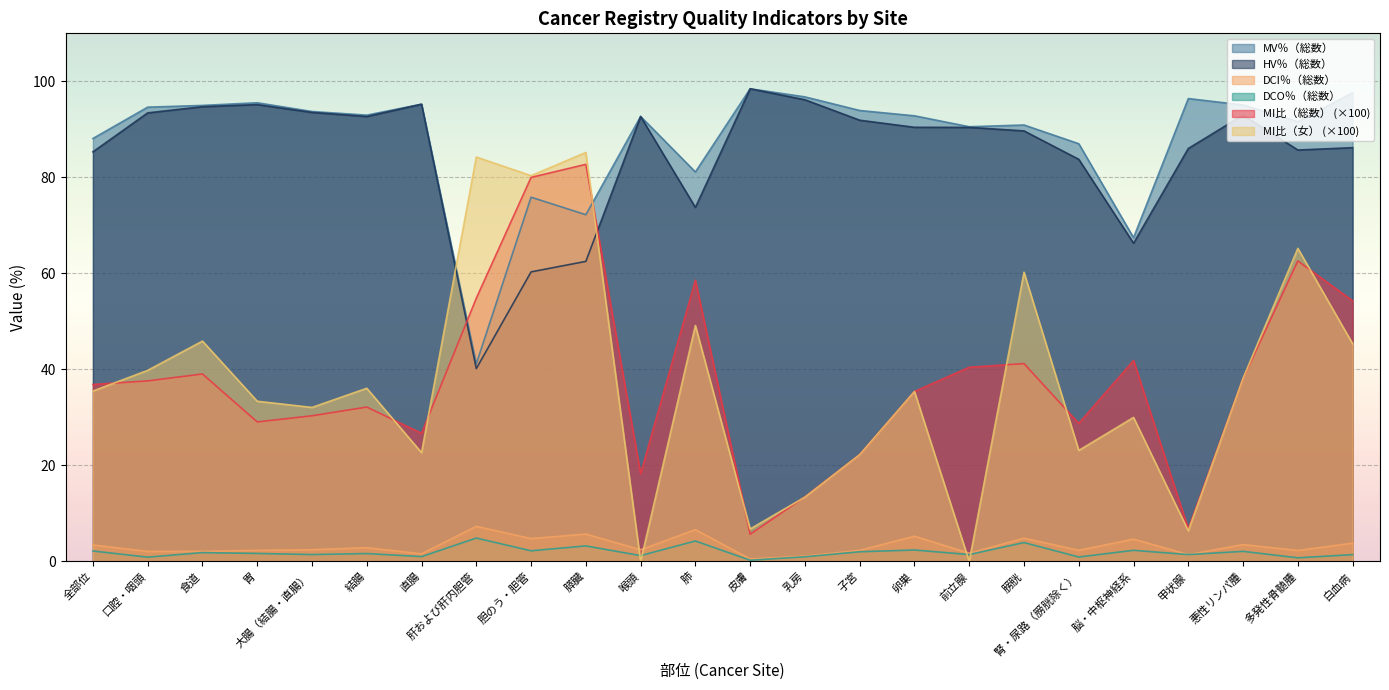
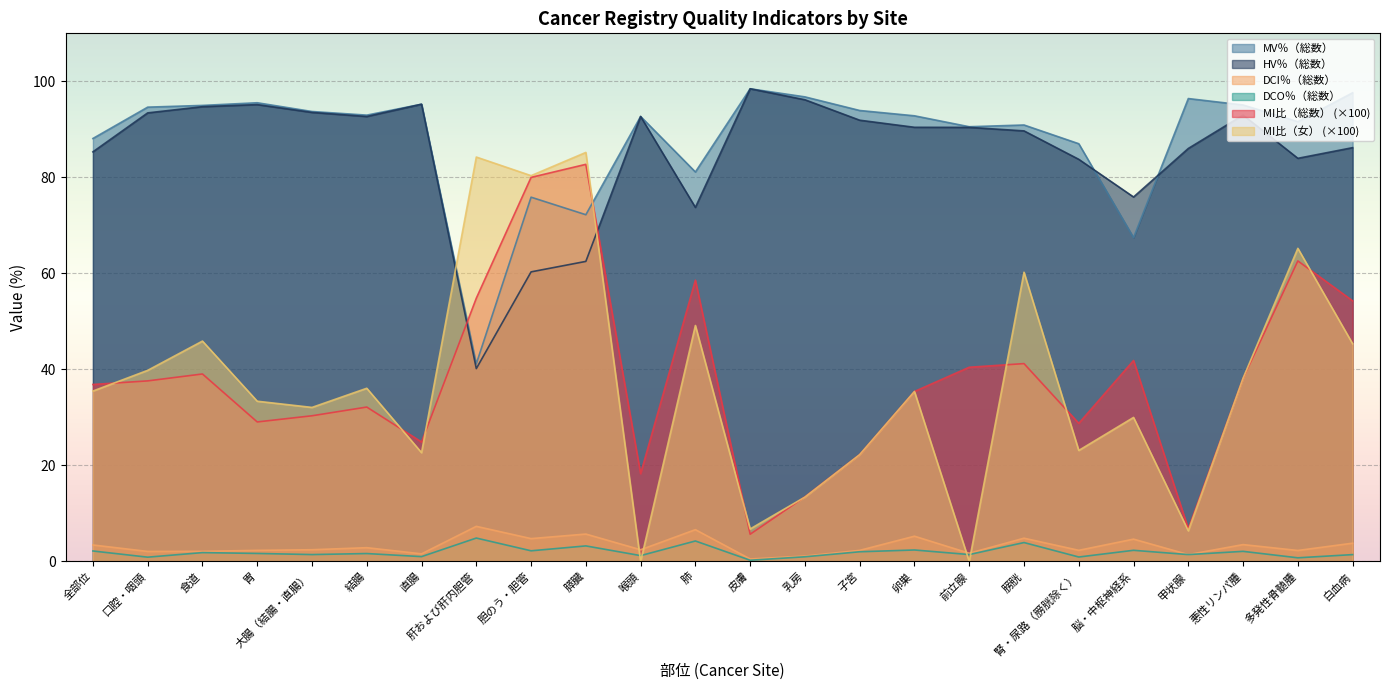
  {
    "HV％（総数）": {
      "全部位": 85,
      "口腔・咽頭": 93,
      "肝および肝内胆管": 40,
      "胆のう・胆管": 60,
      "膵臓": 63,
      "肺": 74,
      "乳房": 96,
      "子宮": 92,
      "卵巣": 90,
      "膀胱": 90,
      "腎・尿路（膀胱除く）": 84,
-     "脳・中枢神経系": 66,
+     "脳・中枢神経系": 76,
      "甲状腺": 86,
-     "多発性骨髄腫": 86,
+     "多発性骨髄腫": 84,
      "白血病": 86
    },
    "MI比（総数） (×100)": {
      "全部位": 37,
      "口腔・咽頭": 38,
      "食道": 39,
      "胃": 29,
      "大腸（結腸・直腸）": 30,
      "結腸": 32,
-     "直腸": 27,
+     "直腸": 25,
      "肝および肝内胆管": 55,
      "膵臓": 83,
      "喉頭": 18,
      "肺": 59,
      "皮膚": 6,
      "前立腺": 40,
      "膀胱": 41,
      "腎・尿路（膀胱除く）": 29,
      "脳・中枢神経系": 42,
      "多発性骨髄腫": 63,
      "白血病": 54
    }
  }
